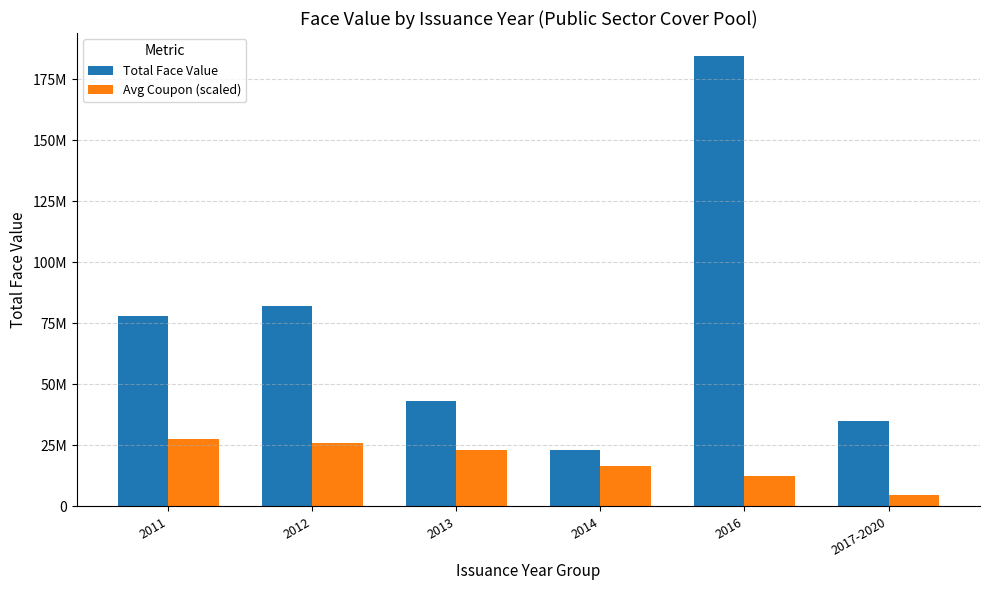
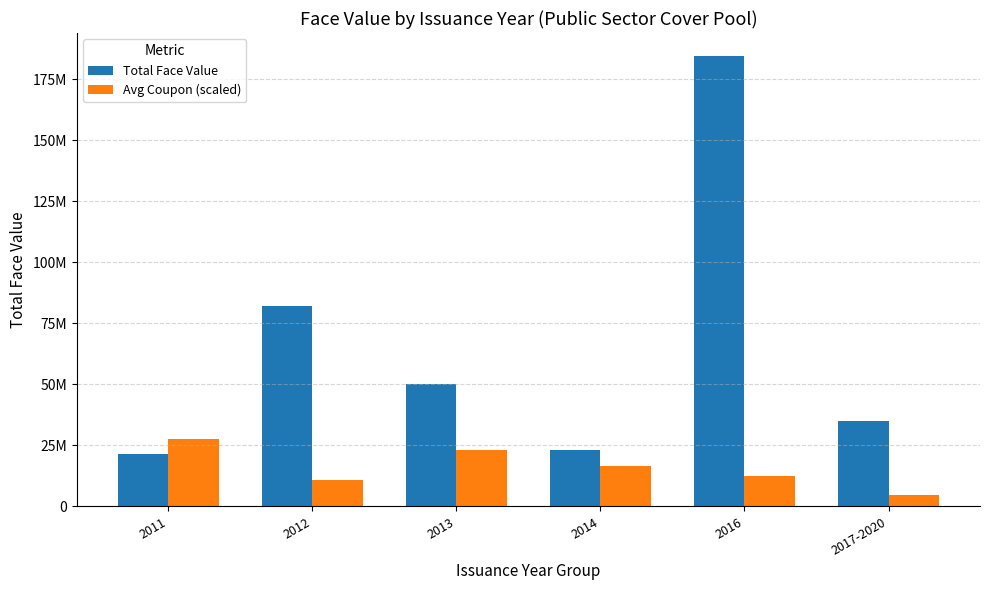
  {
    "Total Face Value": {
-     "2011": 78000000,
+     "2011": 21000000,
      "2012": 82000000,
-     "2013": 43000000,
+     "2013": 50000000,
      "2014": 23000000,
      "2016": 185000000,
      "2017-2020": 35000000
    },
    "Avg Coupon (scaled)": {
      "2011": 28000000,
-     "2012": 26000000,
+     "2012": 11000000,
      "2013": 23000000,
      "2014": 16000000,
      "2016": 13000000,
      "2017-2020": 4000000
    }
  }
